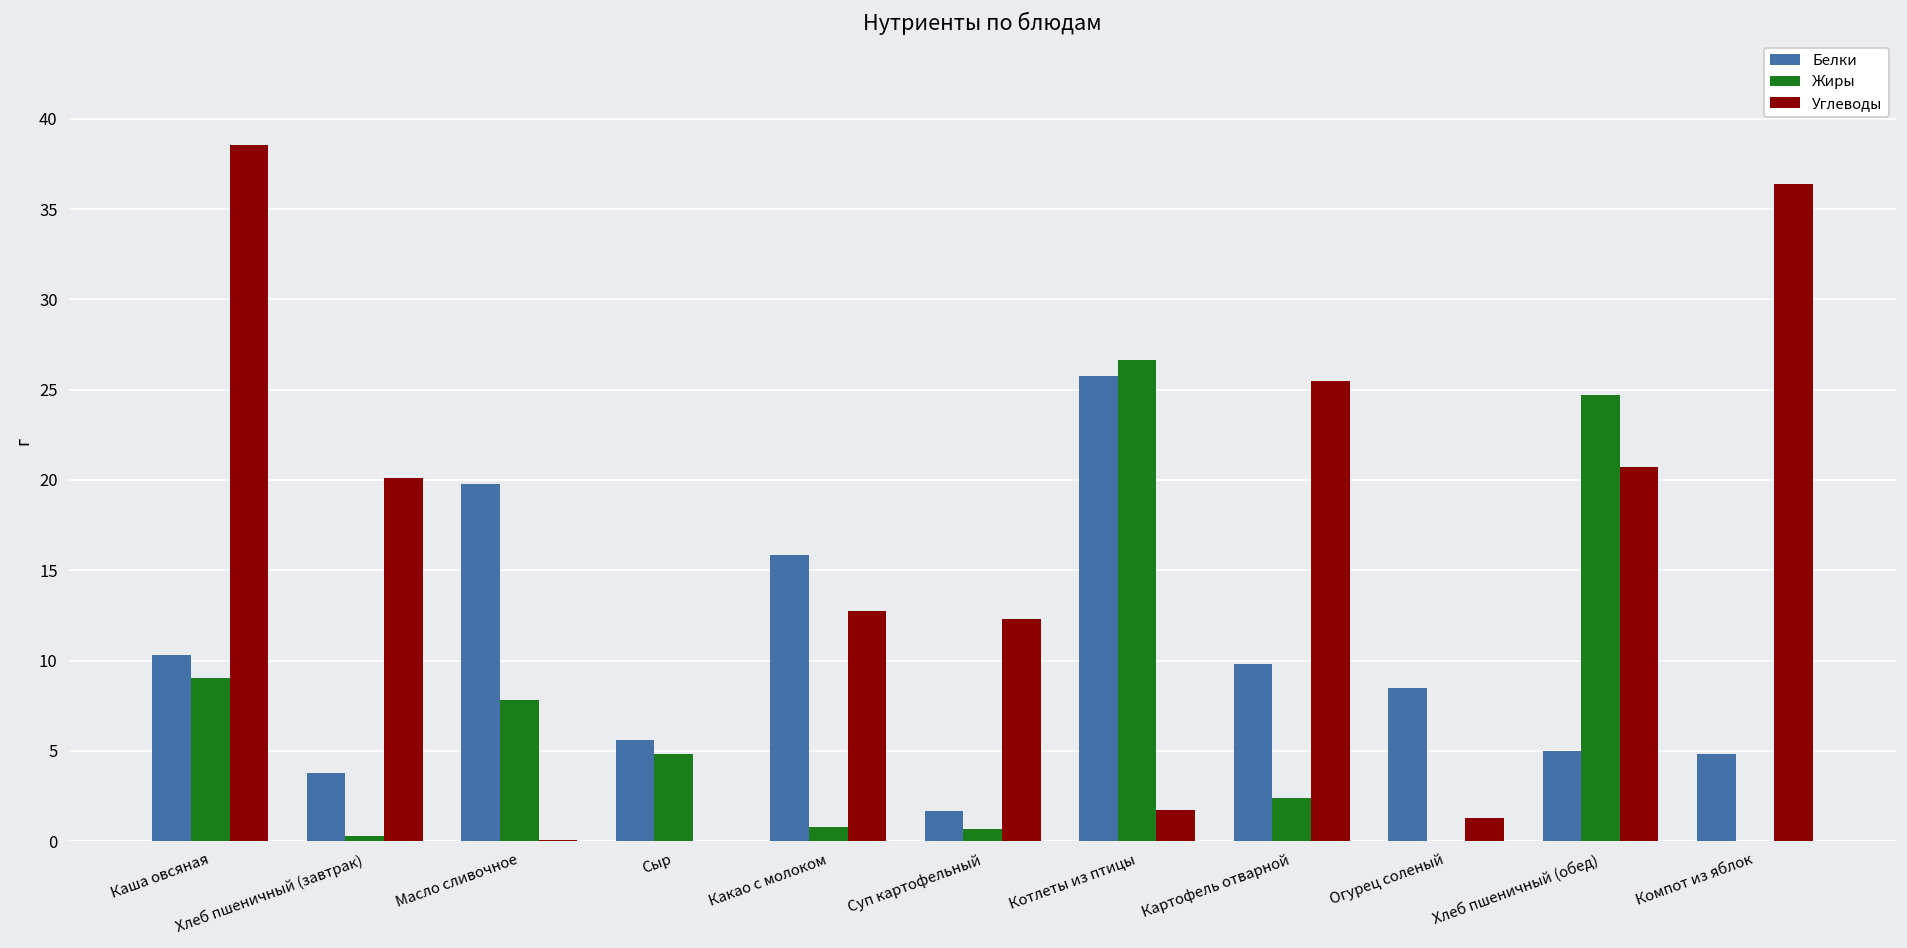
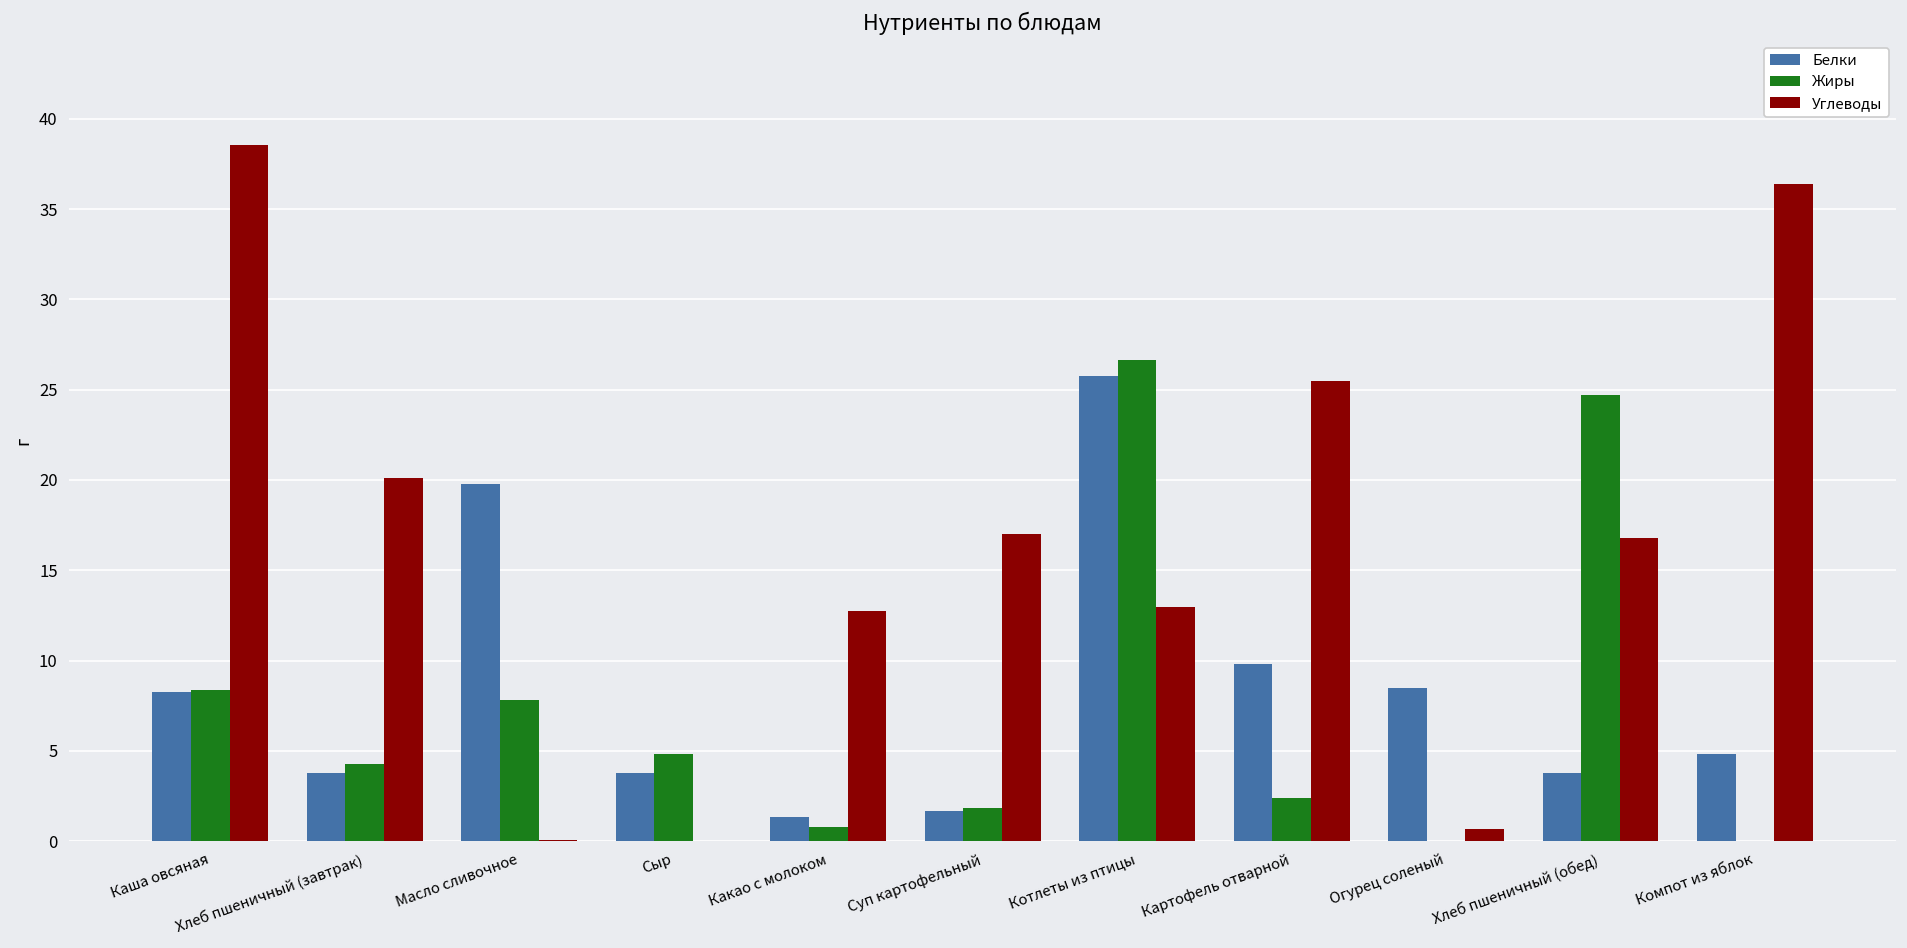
  {
    "Белки": {
-     "Каша овсяная": 10.3,
+     "Каша овсяная": 8.3,
      "Хлеб пшеничный (завтрак)": 3.8,
      "Масло сливочное": 19.8,
-     "Сыр": 5.6,
-     "Какао с молоком": 15.8,
+     "Сыр": 3.8,
+     "Какао с молоком": 1.3,
      "Суп картофельный": 1.7,
      "Котлеты из птицы": 25.8,
      "Картофель отварной": 9.8,
      "Огурец соленый": 8.5,
-     "Хлеб пшеничный (обед)": 5.0,
+     "Хлеб пшеничный (обед)": 3.8,
      "Компот из яблок": 4.8
    },
    "Жиры": {
-     "Каша овсяная": 9.0,
-     "Хлеб пшеничный (завтрак)": 0.3,
+     "Каша овсяная": 8.4,
+     "Хлеб пшеничный (завтрак)": 4.3,
      "Масло сливочное": 7.8,
      "Сыр": 4.8,
      "Какао с молоком": 0.8,
-     "Суп картофельный": 0.7,
+     "Суп картофельный": 1.8,
      "Котлеты из птицы": 26.6,
      "Картофель отварной": 2.4,
      "Огурец соленый": 0.0,
      "Хлеб пшеничный (обед)": 24.7,
      "Компот из яблок": 0.0
    },
    "Углеводы": {
      "Каша овсяная": 38.6,
      "Хлеб пшеничный (завтрак)": 20.1,
      "Сыр": 0.0,
      "Какао с молоком": 12.8,
-     "Суп картофельный": 12.3,
-     "Котлеты из птицы": 1.7,
+     "Суп картофельный": 17.0,
+     "Котлеты из птицы": 13.0,
      "Картофель отварной": 25.5,
-     "Огурец соленый": 1.3,
-     "Хлеб пшеничный (обед)": 20.7,
+     "Огурец соленый": 0.7,
+     "Хлеб пшеничный (обед)": 16.8,
      "Компот из яблок": 36.4
    }
  }
